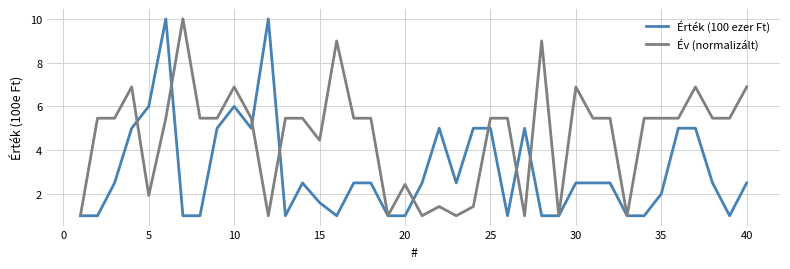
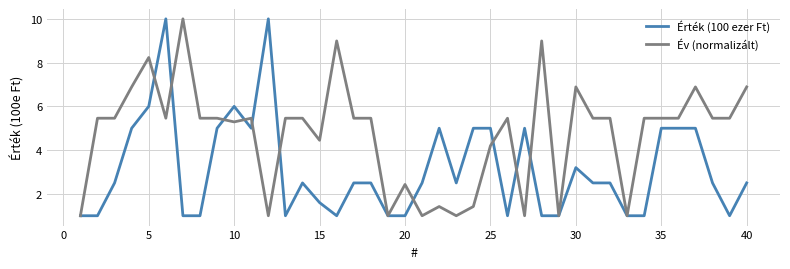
  {
    "Érték (100 ezer Ft)": {
      "5": 6.0,
      "10": 6.0,
      "15": 1.6,
      "20": 1.0,
      "25": 5.0,
-     "30": 2.5,
-     "35": 2,
+     "30": 3.2,
+     "35": 5,
      "40": 2.5
    },
    "Év (normalizált)": {
-     "5": 1.9,
-     "10": 6.9,
+     "5": 8.2,
+     "10": 5.3,
      "15": 4.4,
      "20": 2.4,
-     "25": 5.5,
+     "25": 4.2,
      "30": 6.9,
      "35": 5.5,
      "40": 6.9
    }
  }
